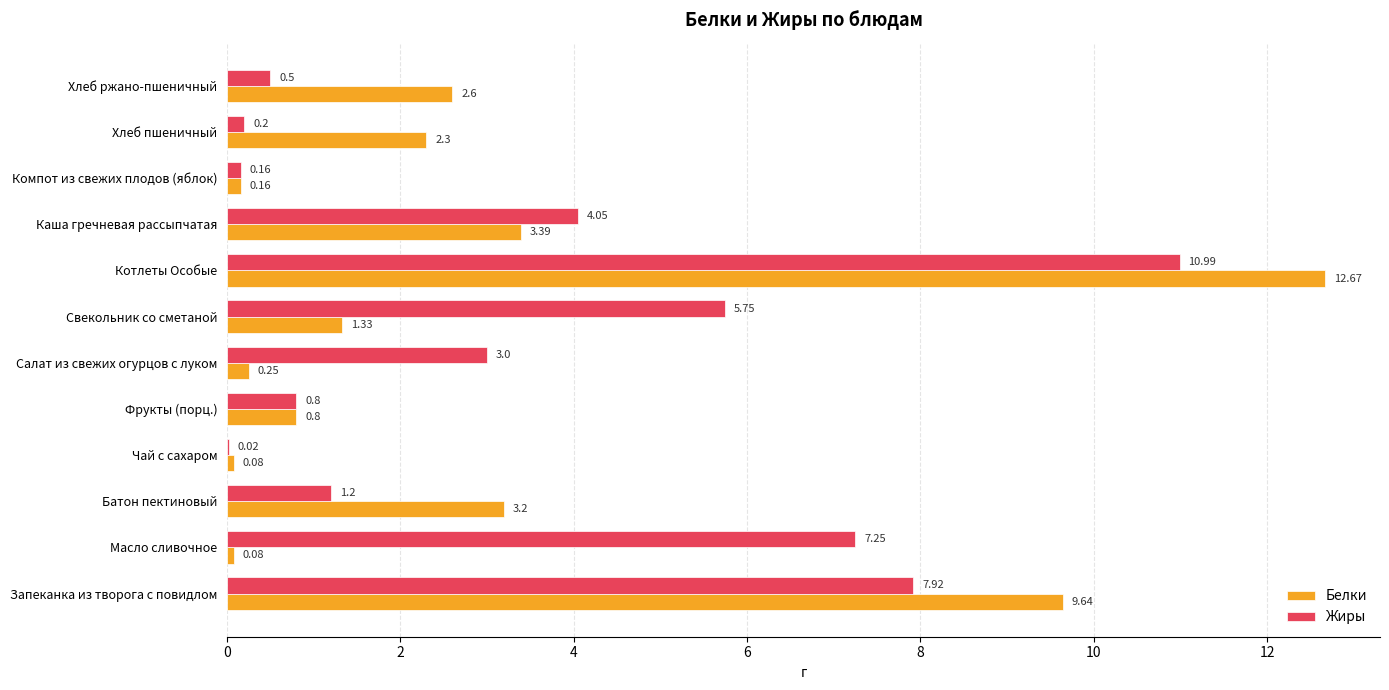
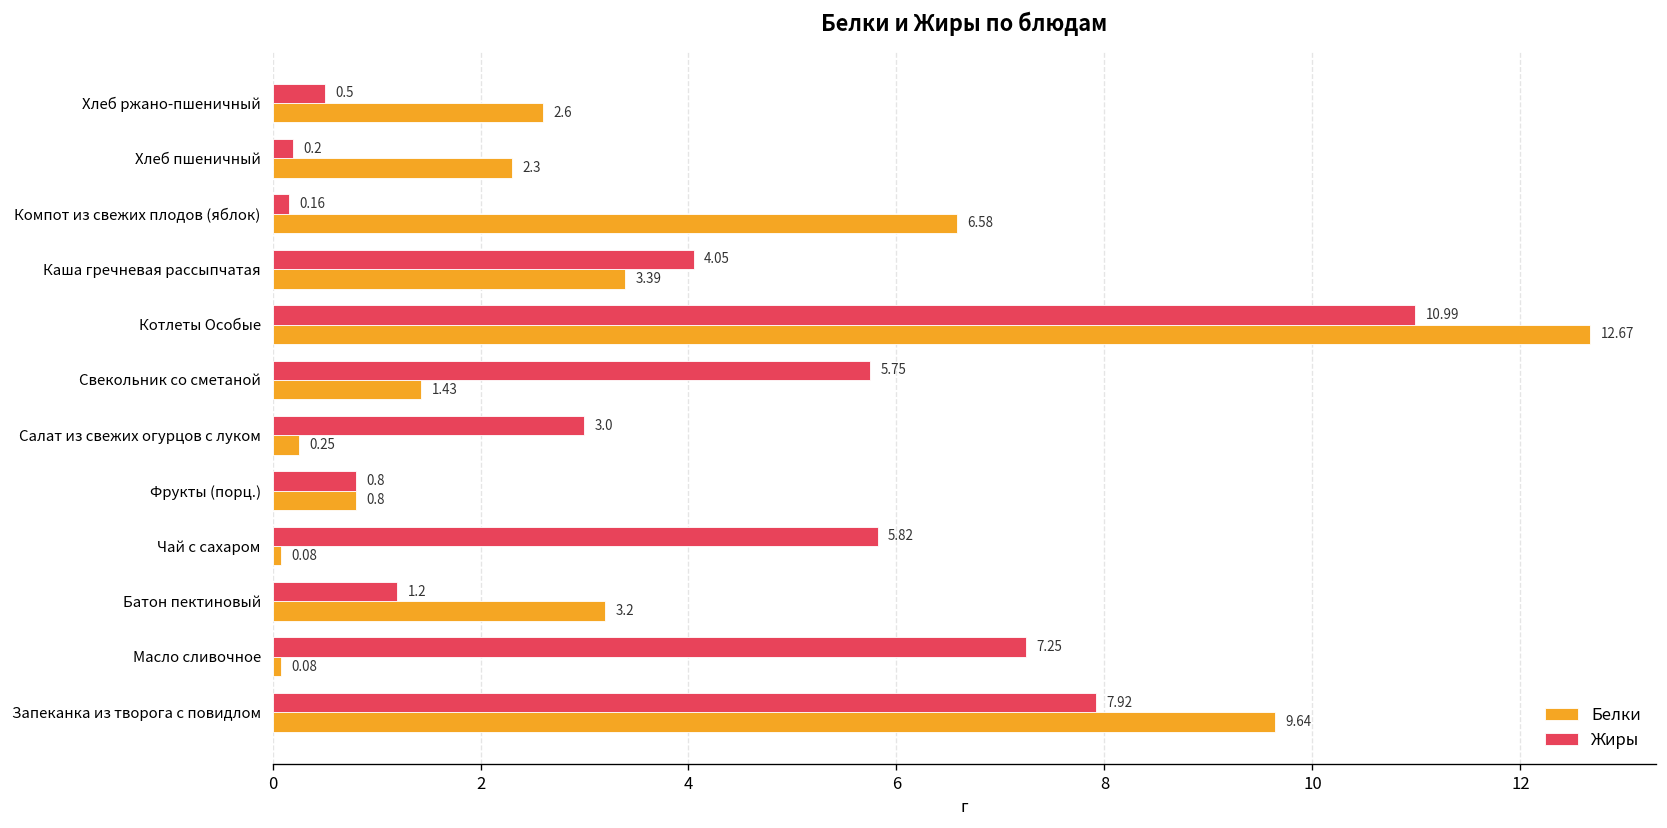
  {
    "Белки": {
      "Хлеб ржано-пшеничный": 2.6,
      "Хлеб пшеничный": 2.3,
-     "Компот из свежих плодов (яблок)": 0.16,
+     "Компот из свежих плодов (яблок)": 6.58,
      "Каша гречневая рассыпчатая": 3.39,
      "Котлеты Особые": 12.67,
-     "Свекольник со сметаной": 1.33,
+     "Свекольник со сметаной": 1.43,
      "Салат из свежих огурцов с луком": 0.25,
      "Фрукты (порц.)": 0.8,
      "Чай с сахаром": 0.08,
      "Батон пектиновый": 3.2,
      "Масло сливочное": 0.08,
      "Запеканка из творога с повидлом": 9.64
    },
    "Жиры": {
      "Хлеб ржано-пшеничный": 0.5,
      "Хлеб пшеничный": 0.2,
      "Компот из свежих плодов (яблок)": 0.16,
      "Каша гречневая рассыпчатая": 4.05,
      "Котлеты Особые": 10.99,
      "Свекольник со сметаной": 5.75,
      "Салат из свежих огурцов с луком": 3.0,
      "Фрукты (порц.)": 0.8,
-     "Чай с сахаром": 0.02,
+     "Чай с сахаром": 5.82,
      "Батон пектиновый": 1.2,
      "Масло сливочное": 7.25,
      "Запеканка из творога с повидлом": 7.92
    }
  }
